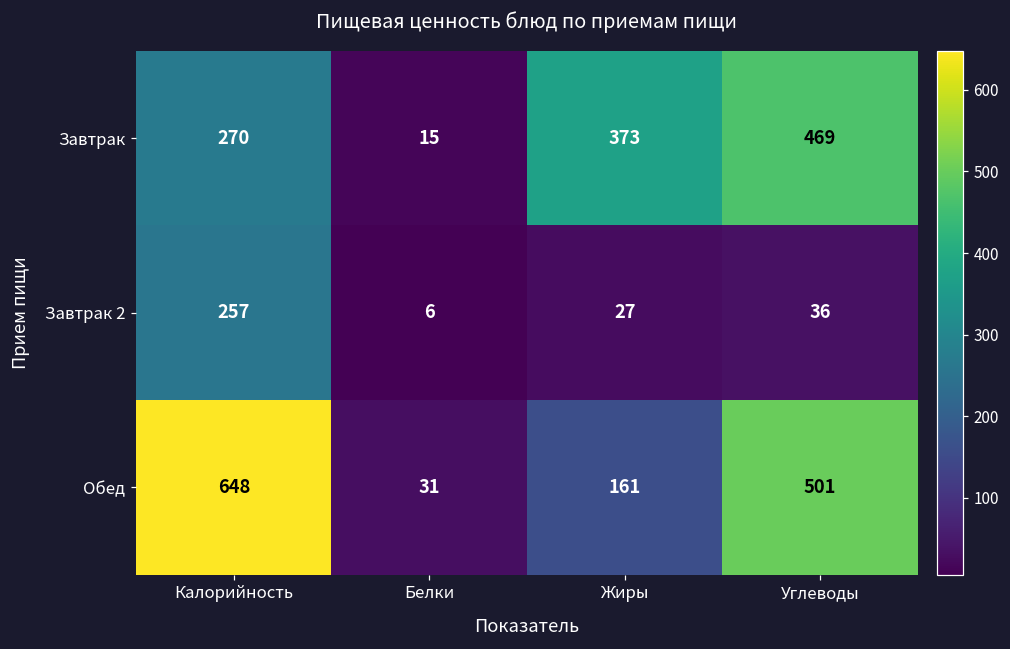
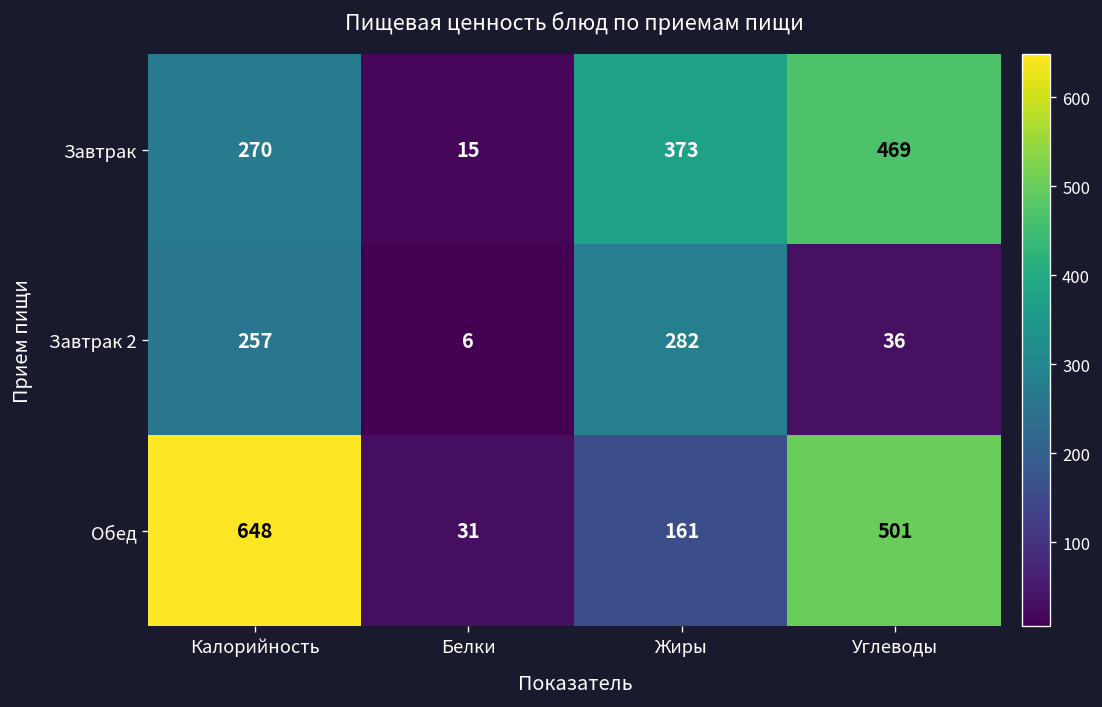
  {
    "Завтрак": {
      "Калорийность": 270,
      "Белки": 15,
      "Жиры": 373,
      "Углеводы": 469
    },
    "Завтрак 2": {
      "Калорийность": 257,
      "Белки": 6,
-     "Жиры": 27,
+     "Жиры": 282,
      "Углеводы": 36
    },
    "Обед": {
      "Калорийность": 648,
      "Белки": 31,
      "Жиры": 161,
      "Углеводы": 501
    }
  }
